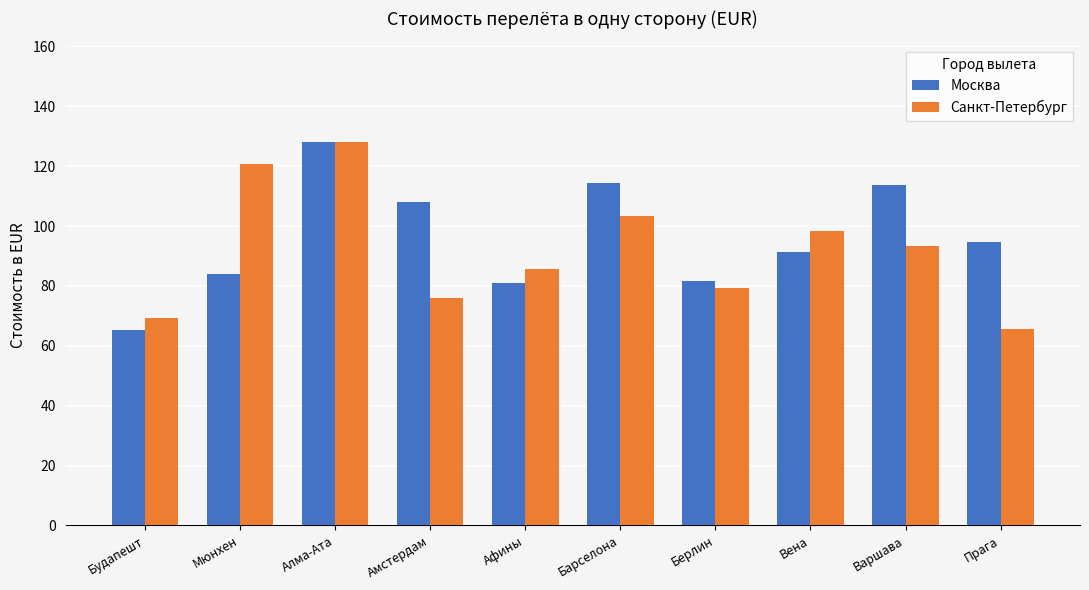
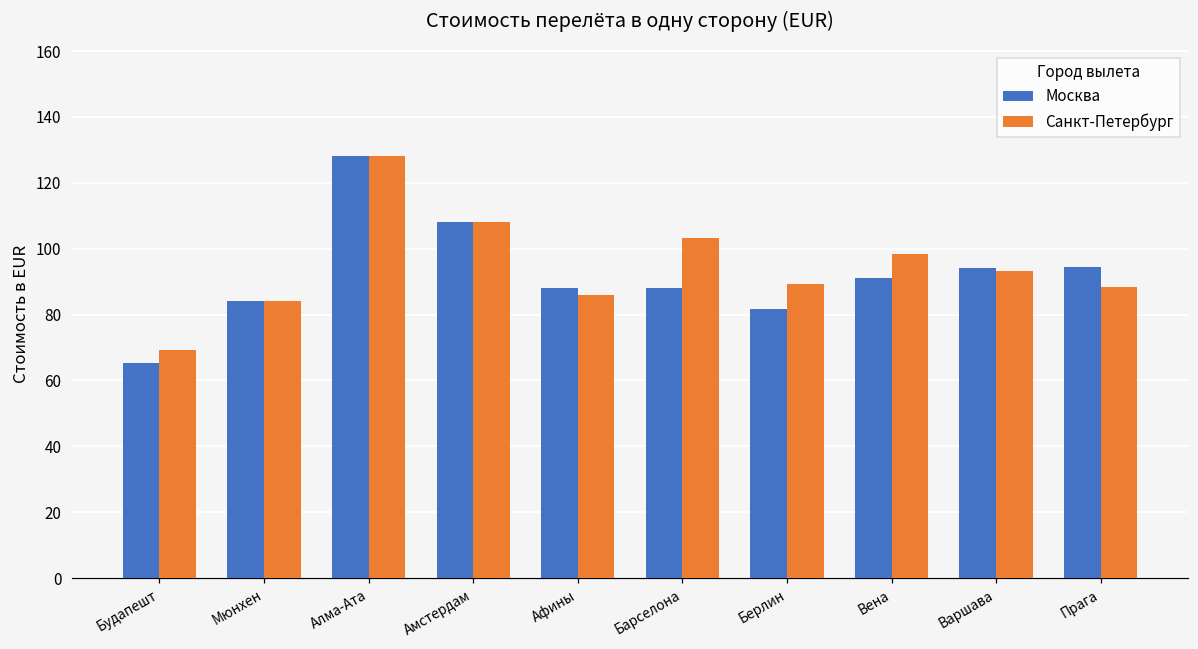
  {
    "Москва": {
      "Будапешт": 65,
      "Мюнхен": 84,
      "Алма-Ата": 128,
      "Амстердам": 108,
-     "Афины": 81,
-     "Барселона": 114,
+     "Афины": 88,
+     "Барселона": 88,
      "Берлин": 82,
      "Вена": 91,
-     "Варшава": 114,
+     "Варшава": 94,
      "Прага": 95
    },
    "Санкт-Петербург": {
      "Будапешт": 69,
-     "Мюнхен": 121,
+     "Мюнхен": 84,
      "Алма-Ата": 128,
-     "Амстердам": 76,
+     "Амстердам": 108,
      "Афины": 86,
      "Барселона": 103,
-     "Берлин": 79,
+     "Берлин": 89,
      "Вена": 98,
      "Варшава": 93,
-     "Прага": 66
+     "Прага": 88
    }
  }
